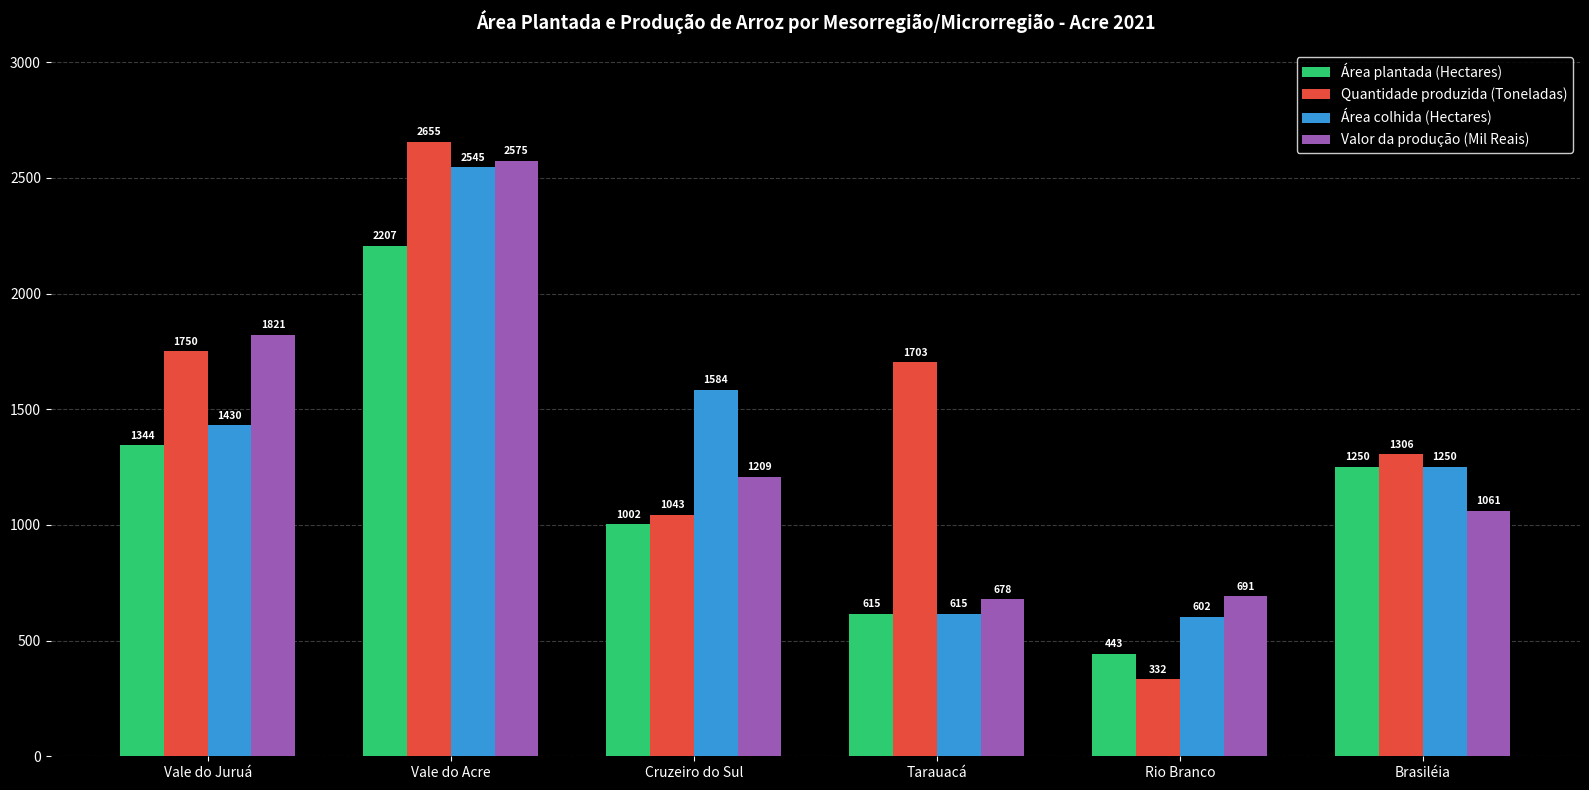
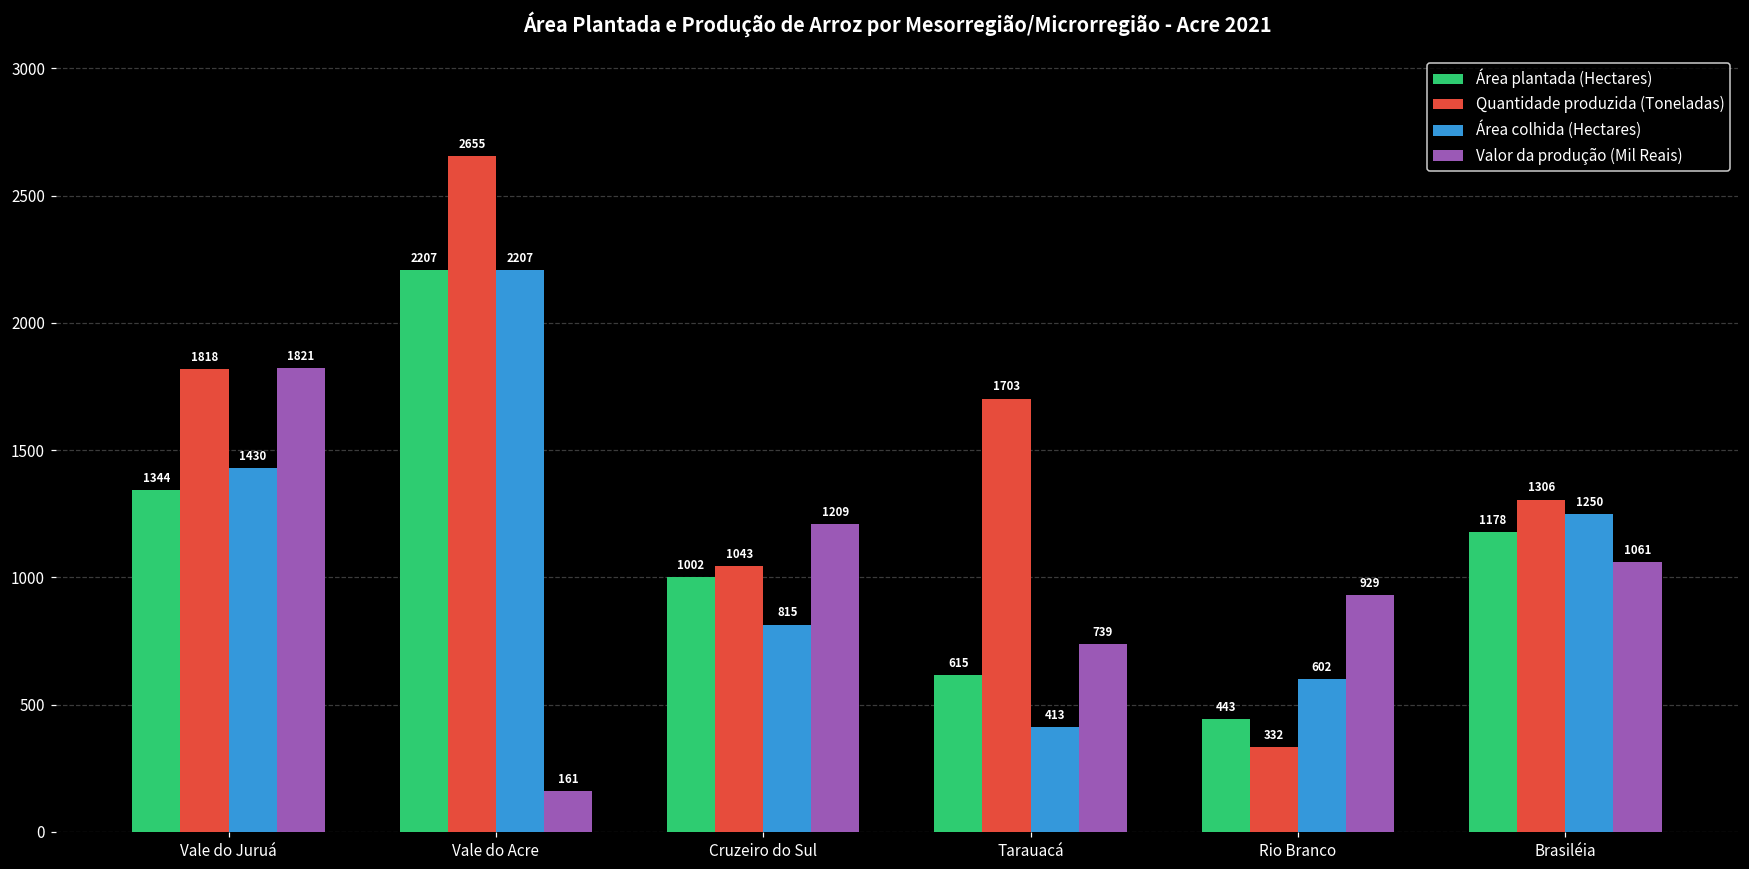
  {
    "Área plantada (Hectares)": {
      "Vale do Juruá": 1344,
      "Vale do Acre": 2207,
      "Cruzeiro do Sul": 1002,
      "Tarauacá": 615,
      "Rio Branco": 443,
-     "Brasiléia": 1250
+     "Brasiléia": 1178
    },
    "Quantidade produzida (Toneladas)": {
-     "Vale do Juruá": 1750,
+     "Vale do Juruá": 1818,
      "Vale do Acre": 2655,
      "Cruzeiro do Sul": 1043,
      "Tarauacá": 1703,
      "Rio Branco": 332,
      "Brasiléia": 1306
    },
    "Área colhida (Hectares)": {
      "Vale do Juruá": 1430,
-     "Vale do Acre": 2545,
-     "Cruzeiro do Sul": 1584,
-     "Tarauacá": 615,
+     "Vale do Acre": 2207,
+     "Cruzeiro do Sul": 815,
+     "Tarauacá": 413,
      "Rio Branco": 602,
      "Brasiléia": 1250
    },
    "Valor da produção (Mil Reais)": {
      "Vale do Juruá": 1821,
-     "Vale do Acre": 2575,
+     "Vale do Acre": 161,
      "Cruzeiro do Sul": 1209,
-     "Tarauacá": 678,
-     "Rio Branco": 691,
+     "Tarauacá": 739,
+     "Rio Branco": 929,
      "Brasiléia": 1061
    }
  }
